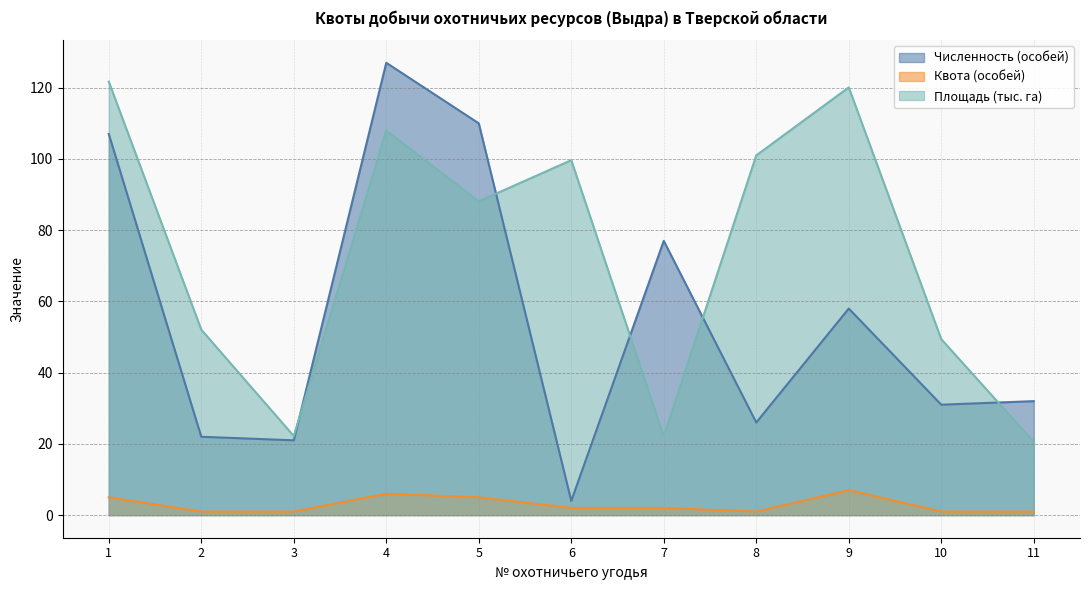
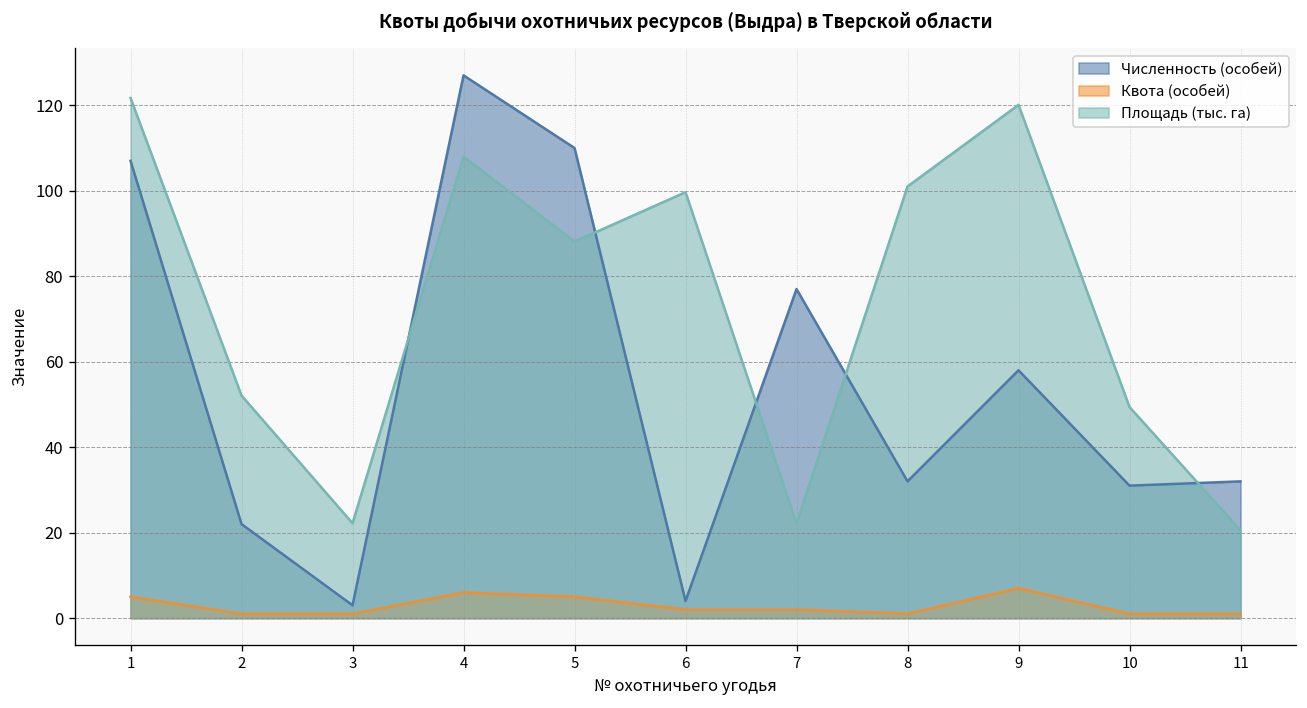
  {
    "Численность (особей)": {
      "1": 107,
      "2": 22,
-     "3": 21,
+     "3": 3,
      "4": 127,
      "5": 110,
      "6": 4,
      "7": 77,
-     "8": 26,
+     "8": 32,
      "9": 58,
      "10": 31,
      "11": 32
    },
    "Квота (особей)": {
      "1": 5,
      "2": 1,
      "3": 1,
      "4": 6,
      "5": 5,
      "6": 2,
      "7": 2,
      "8": 1,
      "9": 7,
      "10": 1,
      "11": 1
    },
    "Площадь (тыс. га)": {
      "1": 122,
      "2": 52,
      "3": 22,
      "4": 108,
      "5": 88,
      "6": 100,
      "7": 22,
      "8": 101,
      "9": 120,
      "10": 49,
      "11": 21
    }
  }
